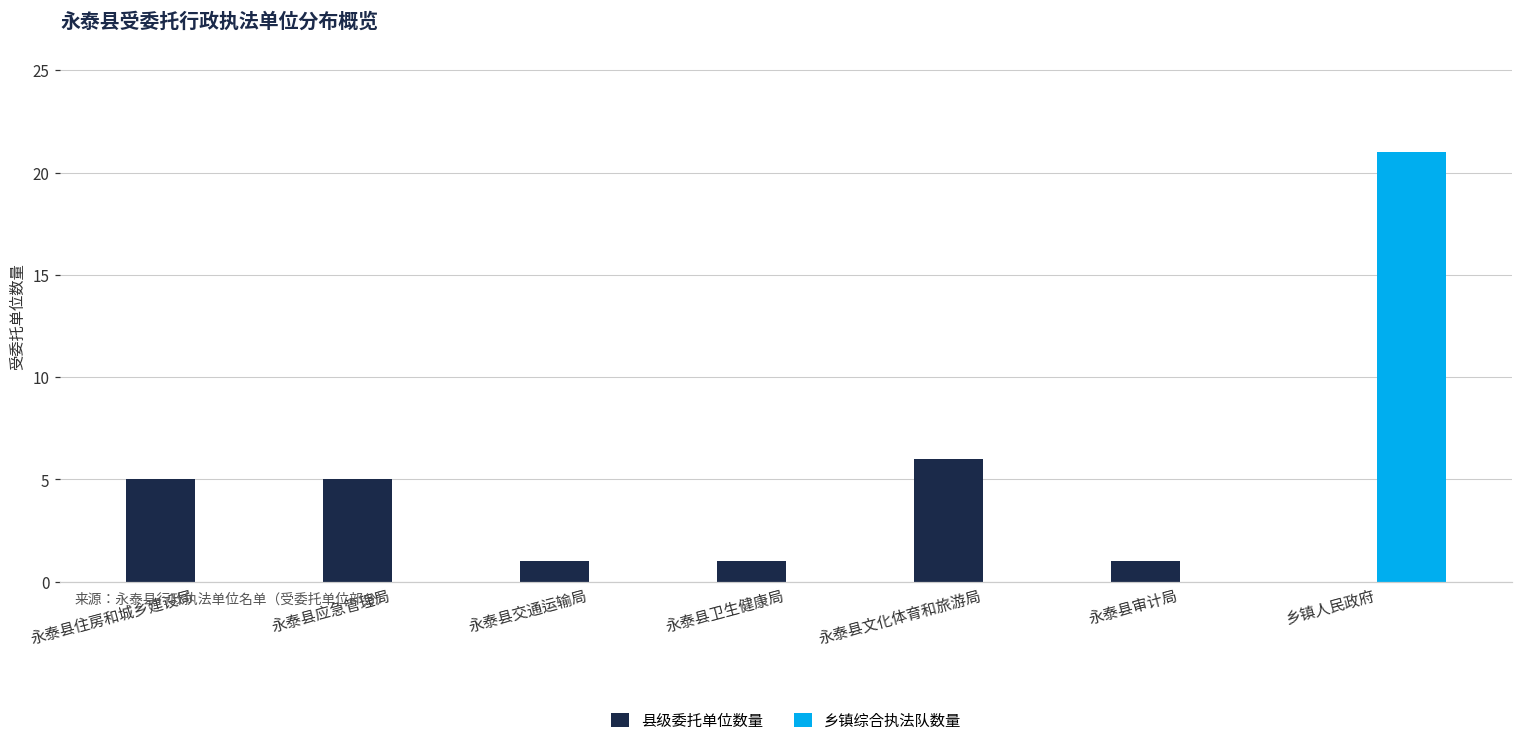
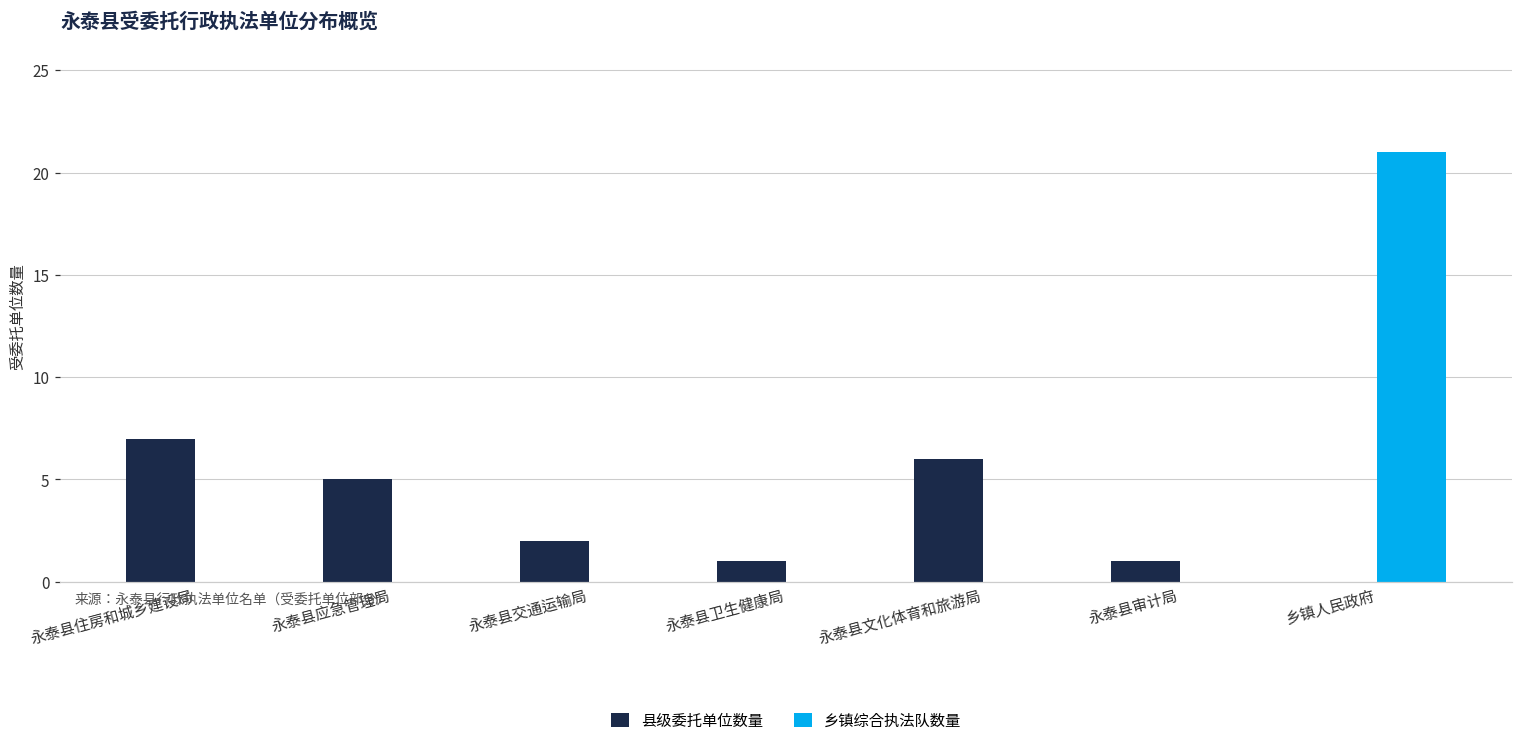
  {
    "县级委托单位数量": {
-     "永泰县住房和城乡建设局": 5,
+     "永泰县住房和城乡建设局": 7,
      "永泰县应急管理局": 5,
-     "永泰县交通运输局": 1,
+     "永泰县交通运输局": 2,
      "永泰县卫生健康局": 1,
      "永泰县文化体育和旅游局": 6,
      "永泰县审计局": 1,
      "乡镇人民政府": 0
    },
    "乡镇综合执法队数量": {
      "永泰县住房和城乡建设局": 0,
      "永泰县应急管理局": 0,
      "永泰县交通运输局": 0,
      "永泰县卫生健康局": 0,
      "永泰县文化体育和旅游局": 0,
      "永泰县审计局": 0,
      "乡镇人民政府": 21
    }
  }
